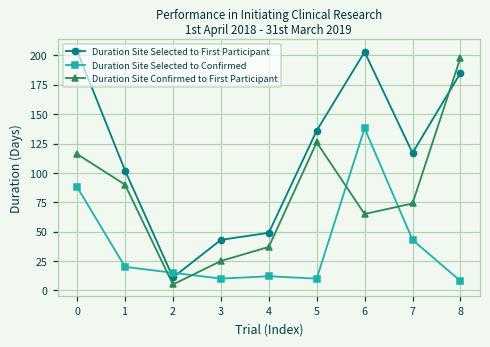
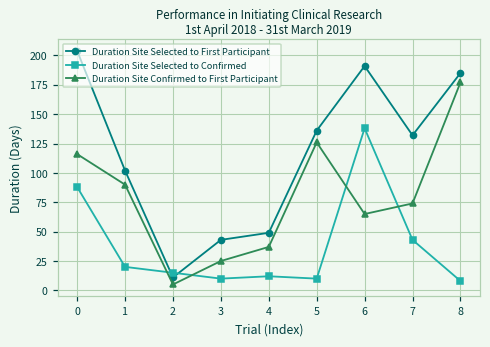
  {
    "Duration Site Selected to First Participant": {
      "1": 102,
      "2": 11,
      "3": 43,
      "4": 49,
      "5": 136,
-     "6": 203,
-     "7": 117,
+     "6": 191,
+     "7": 132,
      "8": 185
    },
    "Duration Site Selected to Confirmed": {
      "0": 88,
      "1": 20,
      "2": 15,
      "3": 10,
      "4": 12,
      "5": 10,
      "6": 138,
      "7": 43,
      "8": 8
    },
    "Duration Site Confirmed to First Participant": {
      "0": 116,
      "1": 90,
      "2": 5,
      "3": 25,
      "4": 37,
      "5": 126,
      "6": 65,
      "7": 74,
-     "8": 198
+     "8": 177
    }
  }
